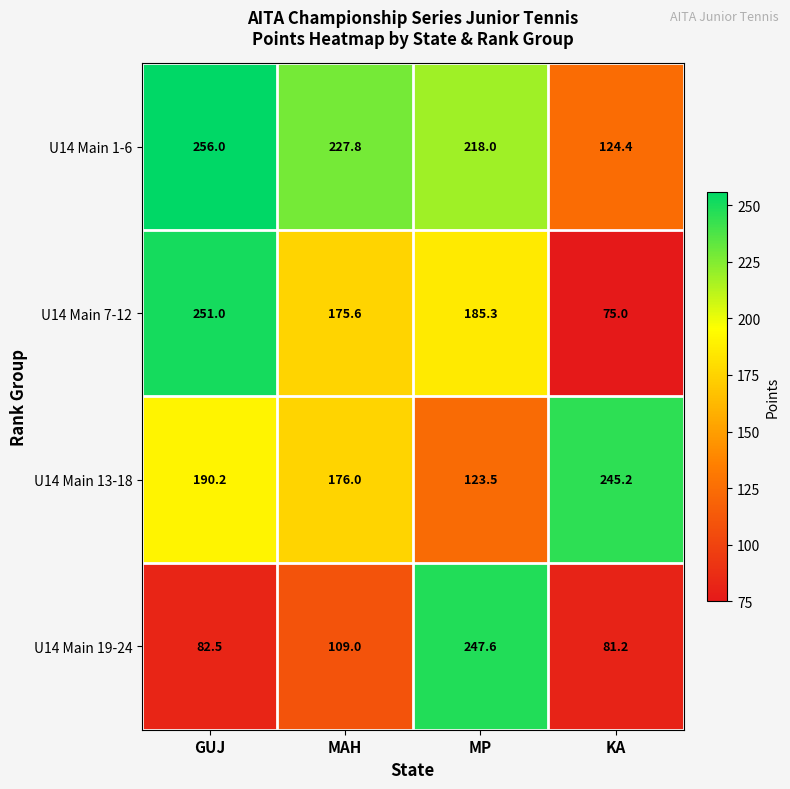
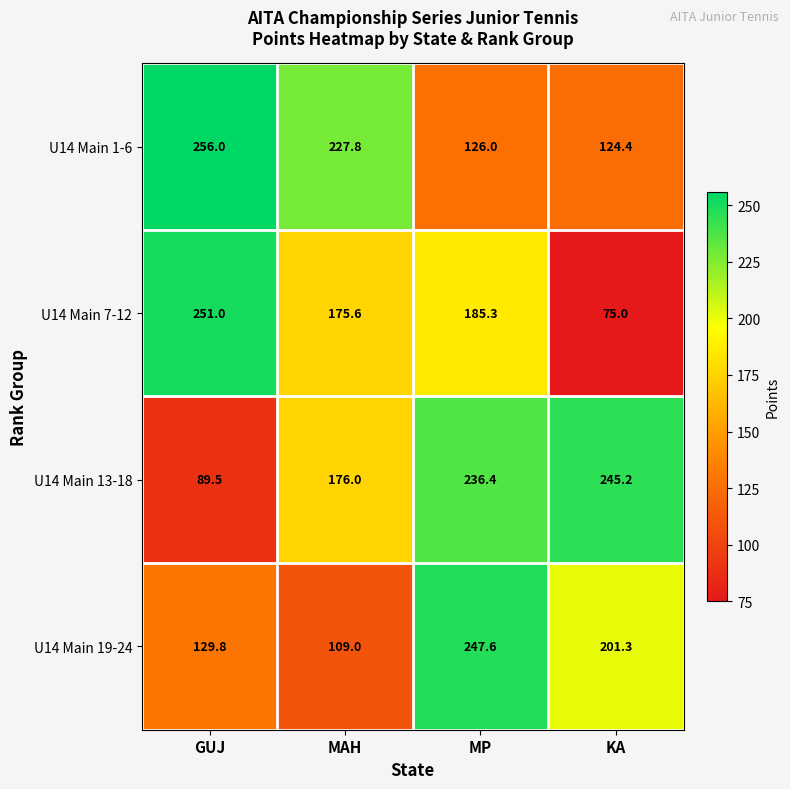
  {
    "U14 Main 1-6": {
      "GUJ": 256.0,
      "MAH": 227.8,
-     "MP": 218.0,
+     "MP": 126.0,
      "KA": 124.4
    },
    "U14 Main 7-12": {
      "GUJ": 251.0,
      "MAH": 175.6,
      "MP": 185.3,
      "KA": 75.0
    },
    "U14 Main 13-18": {
-     "GUJ": 190.2,
+     "GUJ": 89.5,
      "MAH": 176.0,
-     "MP": 123.5,
+     "MP": 236.4,
      "KA": 245.2
    },
    "U14 Main 19-24": {
-     "GUJ": 82.5,
+     "GUJ": 129.8,
      "MAH": 109.0,
      "MP": 247.6,
-     "KA": 81.2
+     "KA": 201.3
    }
  }
